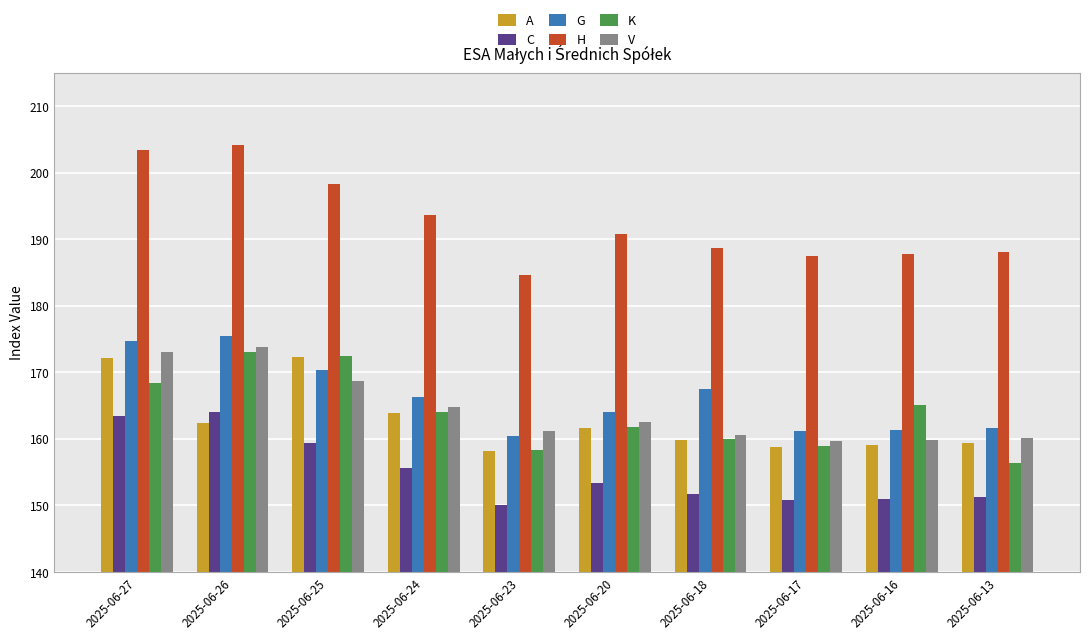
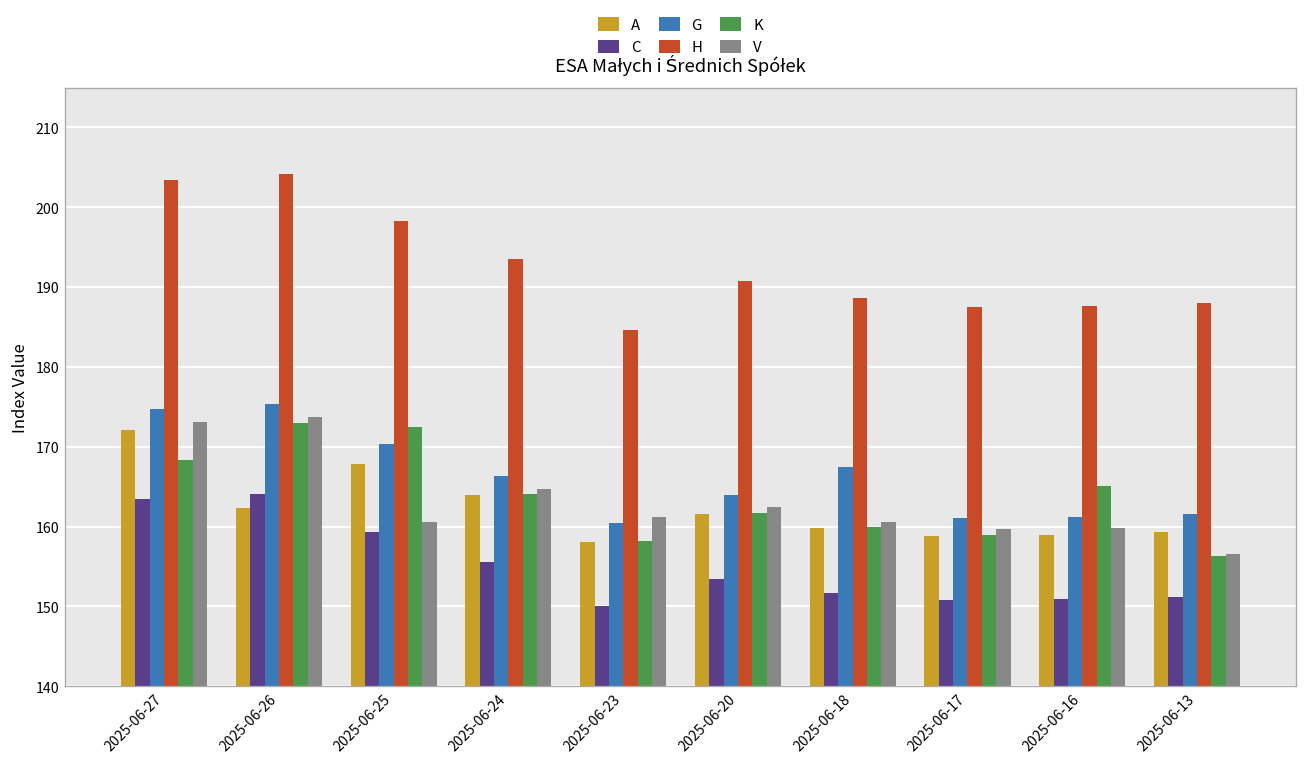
  {
    "A": {
      "2025-06-27": 172,
      "2025-06-26": 162,
-     "2025-06-25": 172,
+     "2025-06-25": 168,
      "2025-06-24": 164,
      "2025-06-23": 158,
      "2025-06-20": 162,
      "2025-06-18": 160,
      "2025-06-17": 159,
      "2025-06-16": 159,
      "2025-06-13": 159
    },
    "C": {
      "2025-06-27": 163,
      "2025-06-26": 164,
      "2025-06-25": 159,
      "2025-06-24": 156,
      "2025-06-23": 150,
      "2025-06-20": 153,
      "2025-06-18": 152,
      "2025-06-17": 151,
      "2025-06-16": 151,
      "2025-06-13": 151
    },
    "G": {
      "2025-06-27": 175,
      "2025-06-26": 175,
      "2025-06-25": 170,
      "2025-06-24": 166,
      "2025-06-23": 160,
      "2025-06-20": 164,
      "2025-06-18": 168,
      "2025-06-17": 161,
      "2025-06-16": 161,
      "2025-06-13": 162
    },
    "H": {
      "2025-06-27": 203,
      "2025-06-26": 204,
      "2025-06-25": 198,
      "2025-06-24": 194,
      "2025-06-23": 185,
      "2025-06-20": 191,
      "2025-06-18": 189,
      "2025-06-17": 187,
      "2025-06-16": 188,
      "2025-06-13": 188
    },
    "K": {
      "2025-06-27": 168,
      "2025-06-26": 173,
      "2025-06-25": 173,
      "2025-06-24": 164,
      "2025-06-23": 158,
      "2025-06-20": 162,
      "2025-06-18": 160,
      "2025-06-17": 159,
      "2025-06-16": 165,
      "2025-06-13": 156
    },
    "V": {
      "2025-06-27": 173,
      "2025-06-26": 174,
-     "2025-06-25": 169,
+     "2025-06-25": 161,
      "2025-06-24": 165,
      "2025-06-23": 161,
      "2025-06-20": 162,
      "2025-06-18": 161,
      "2025-06-17": 160,
      "2025-06-16": 160,
-     "2025-06-13": 160
+     "2025-06-13": 157
    }
  }
